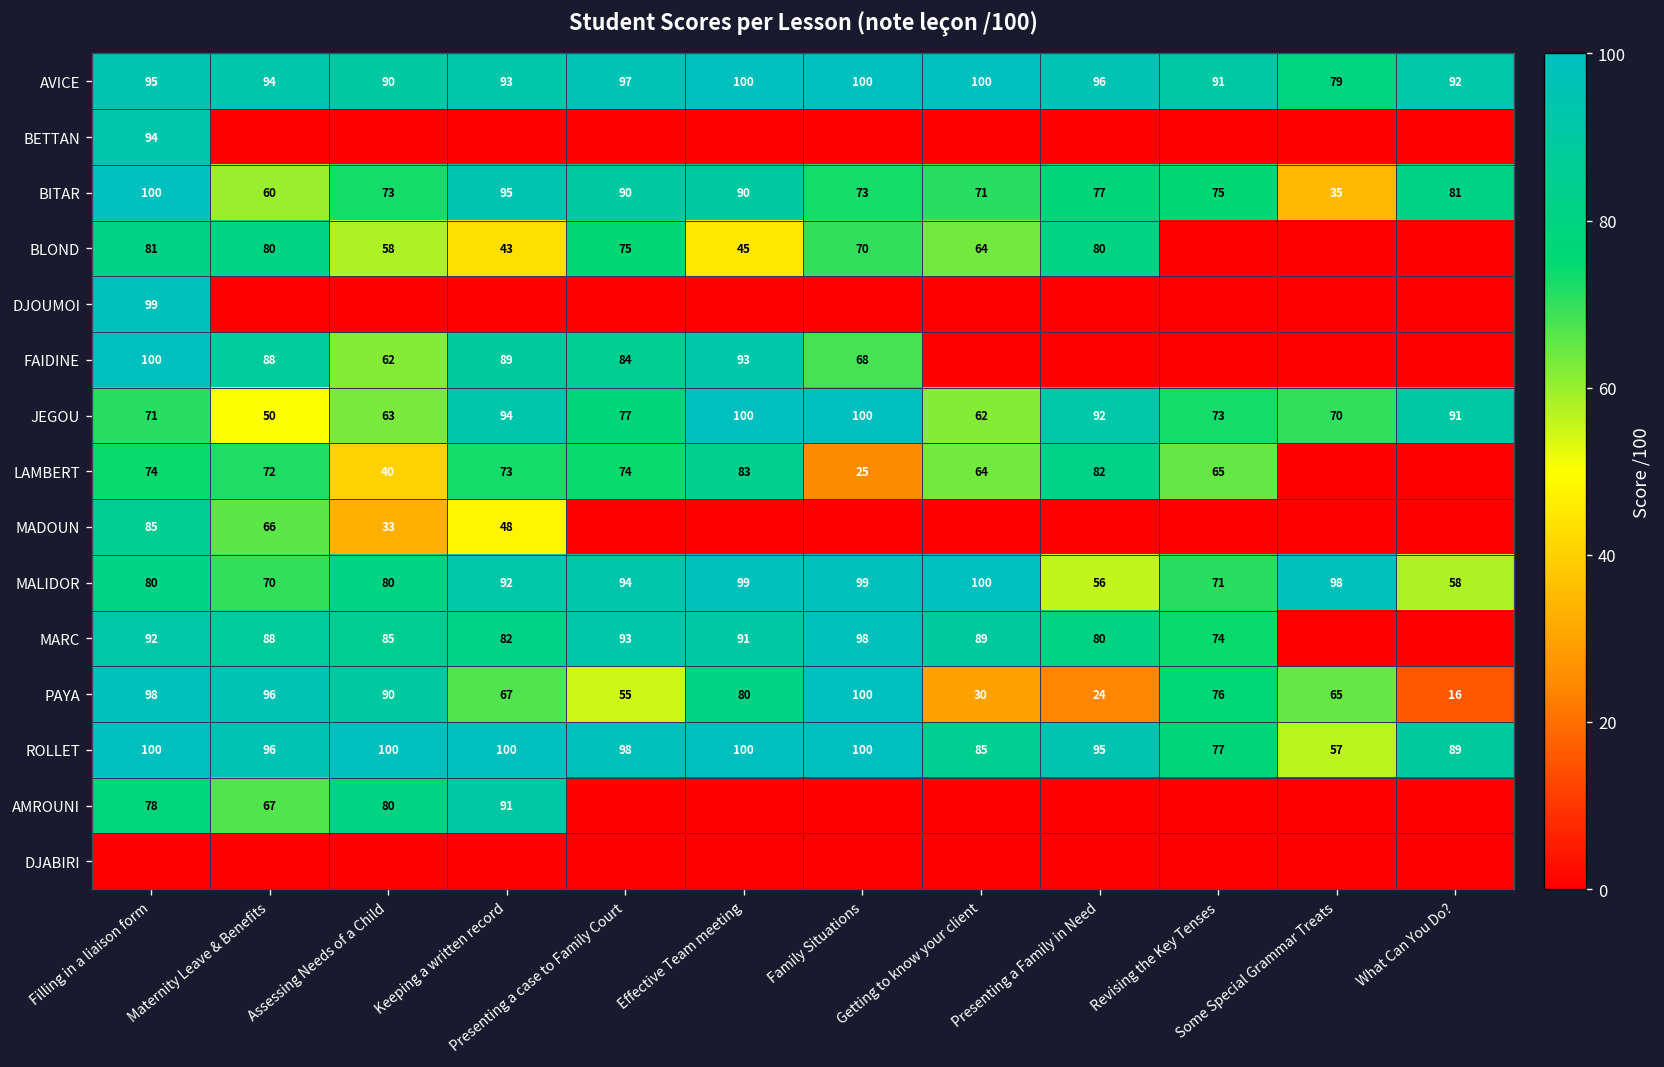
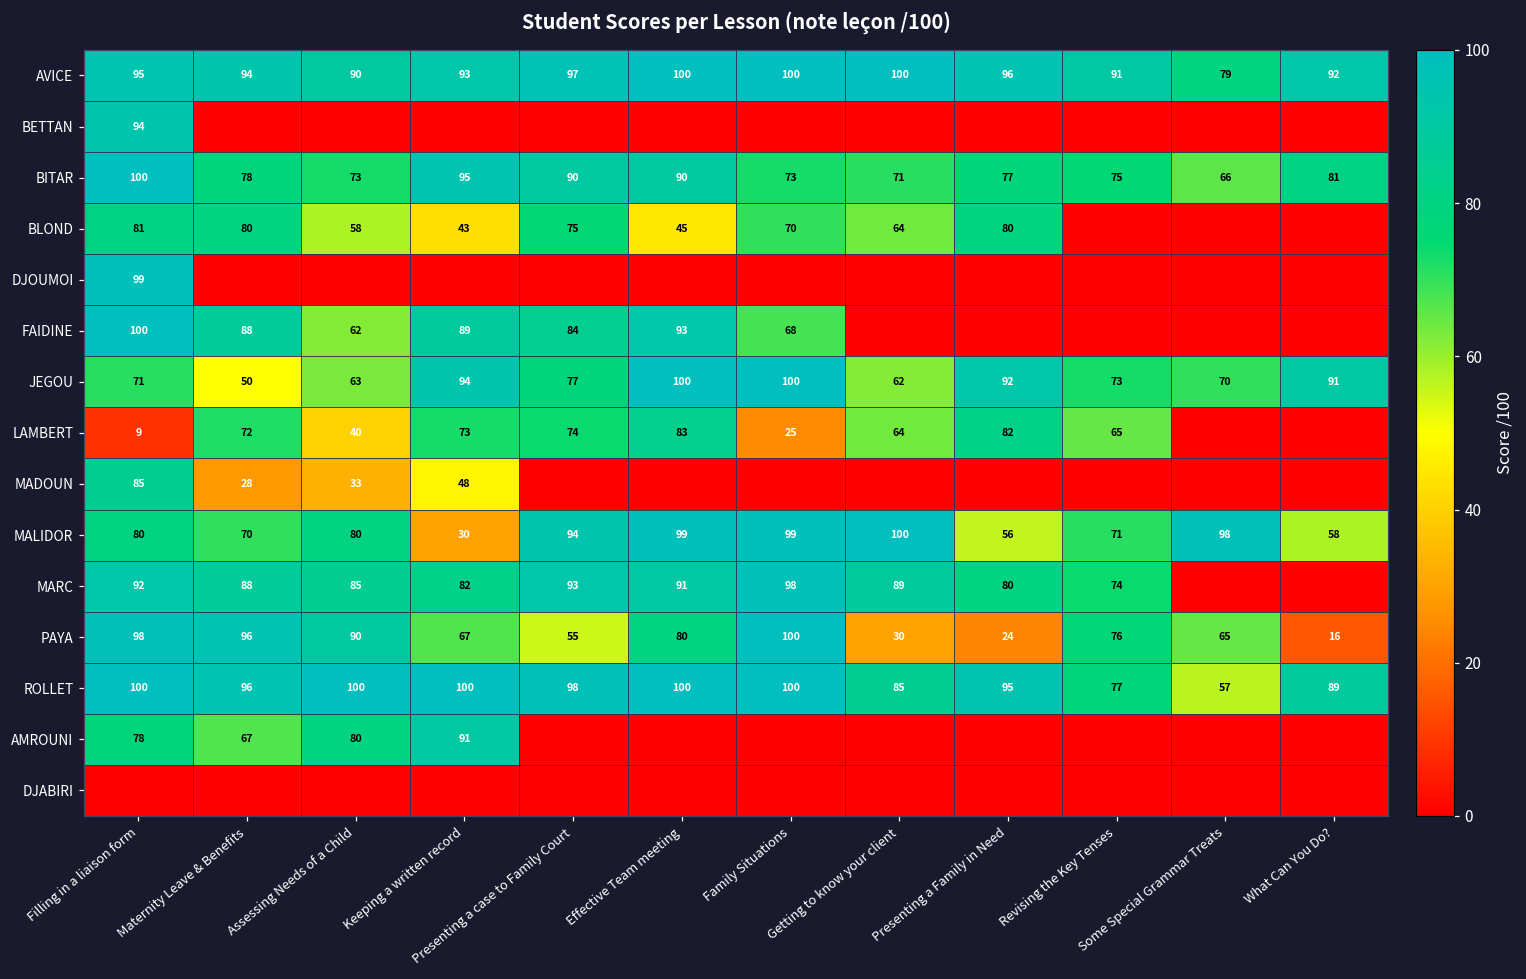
  {
    "AVICE": {
      "Filling in a liaison form": 95,
      "Maternity Leave & Benefits": 94,
      "Assessing Needs of a Child": 90,
      "Keeping a written record": 93,
      "Presenting a case to Family Court": 97,
      "Effective Team meeting": 100,
      "Family Situations": 100,
      "Getting to know your client": 100,
      "Presenting a Family in Need": 96,
      "Revising the Key Tenses": 91,
      "Some Special Grammar Treats": 79,
      "What Can You Do?": 92
    },
    "BETTAN": {
      "Filling in a liaison form": 94
    },
    "BITAR": {
      "Filling in a liaison form": 100,
-     "Maternity Leave & Benefits": 60,
+     "Maternity Leave & Benefits": 78,
      "Assessing Needs of a Child": 73,
      "Keeping a written record": 95,
      "Presenting a case to Family Court": 90,
      "Effective Team meeting": 90,
      "Family Situations": 73,
      "Getting to know your client": 71,
      "Presenting a Family in Need": 77,
      "Revising the Key Tenses": 75,
-     "Some Special Grammar Treats": 35,
+     "Some Special Grammar Treats": 66,
      "What Can You Do?": 81
    },
    "BLOND": {
      "Filling in a liaison form": 81,
      "Maternity Leave & Benefits": 80,
      "Assessing Needs of a Child": 58,
      "Keeping a written record": 43,
      "Presenting a case to Family Court": 75,
      "Effective Team meeting": 45,
      "Family Situations": 70,
      "Getting to know your client": 64,
      "Presenting a Family in Need": 80
    },
    "DJOUMOI": {
      "Filling in a liaison form": 99
    },
    "FAIDINE": {
      "Filling in a liaison form": 100,
      "Maternity Leave & Benefits": 88,
      "Assessing Needs of a Child": 62,
      "Keeping a written record": 89,
      "Presenting a case to Family Court": 84,
      "Effective Team meeting": 93,
      "Family Situations": 68
    },
    "JEGOU": {
      "Filling in a liaison form": 71,
      "Maternity Leave & Benefits": 50,
      "Assessing Needs of a Child": 63,
      "Keeping a written record": 94,
      "Presenting a case to Family Court": 77,
      "Effective Team meeting": 100,
      "Family Situations": 100,
      "Getting to know your client": 62,
      "Presenting a Family in Need": 92,
      "Revising the Key Tenses": 73,
      "Some Special Grammar Treats": 70,
      "What Can You Do?": 91
    },
    "LAMBERT": {
-     "Filling in a liaison form": 74,
+     "Filling in a liaison form": 9,
      "Maternity Leave & Benefits": 72,
      "Assessing Needs of a Child": 40,
      "Keeping a written record": 73,
      "Presenting a case to Family Court": 74,
      "Effective Team meeting": 83,
      "Family Situations": 25,
      "Getting to know your client": 64,
      "Presenting a Family in Need": 82,
      "Revising the Key Tenses": 65
    },
    "MADOUN": {
      "Filling in a liaison form": 85,
-     "Maternity Leave & Benefits": 66,
+     "Maternity Leave & Benefits": 28,
      "Assessing Needs of a Child": 33,
      "Keeping a written record": 48
    },
    "MALIDOR": {
      "Filling in a liaison form": 80,
      "Maternity Leave & Benefits": 70,
      "Assessing Needs of a Child": 80,
-     "Keeping a written record": 92,
+     "Keeping a written record": 30,
      "Presenting a case to Family Court": 94,
      "Effective Team meeting": 99,
      "Family Situations": 99,
      "Getting to know your client": 100,
      "Presenting a Family in Need": 56,
      "Revising the Key Tenses": 71,
      "Some Special Grammar Treats": 98,
      "What Can You Do?": 58
    },
    "MARC": {
      "Filling in a liaison form": 92,
      "Maternity Leave & Benefits": 88,
      "Assessing Needs of a Child": 85,
      "Keeping a written record": 82,
      "Presenting a case to Family Court": 93,
      "Effective Team meeting": 91,
      "Family Situations": 98,
      "Getting to know your client": 89,
      "Presenting a Family in Need": 80,
      "Revising the Key Tenses": 74
    },
    "PAYA": {
      "Filling in a liaison form": 98,
      "Maternity Leave & Benefits": 96,
      "Assessing Needs of a Child": 90,
      "Keeping a written record": 67,
      "Presenting a case to Family Court": 55,
      "Effective Team meeting": 80,
      "Family Situations": 100,
      "Getting to know your client": 30,
      "Presenting a Family in Need": 24,
      "Revising the Key Tenses": 76,
      "Some Special Grammar Treats": 65,
      "What Can You Do?": 16
    },
    "ROLLET": {
      "Filling in a liaison form": 100,
      "Maternity Leave & Benefits": 96,
      "Assessing Needs of a Child": 100,
      "Keeping a written record": 100,
      "Presenting a case to Family Court": 98,
      "Effective Team meeting": 100,
      "Family Situations": 100,
      "Getting to know your client": 85,
      "Presenting a Family in Need": 95,
      "Revising the Key Tenses": 77,
      "Some Special Grammar Treats": 57,
      "What Can You Do?": 89
    },
    "AMROUNI": {
      "Filling in a liaison form": 78,
      "Maternity Leave & Benefits": 67,
      "Assessing Needs of a Child": 80,
      "Keeping a written record": 91
    }
  }
